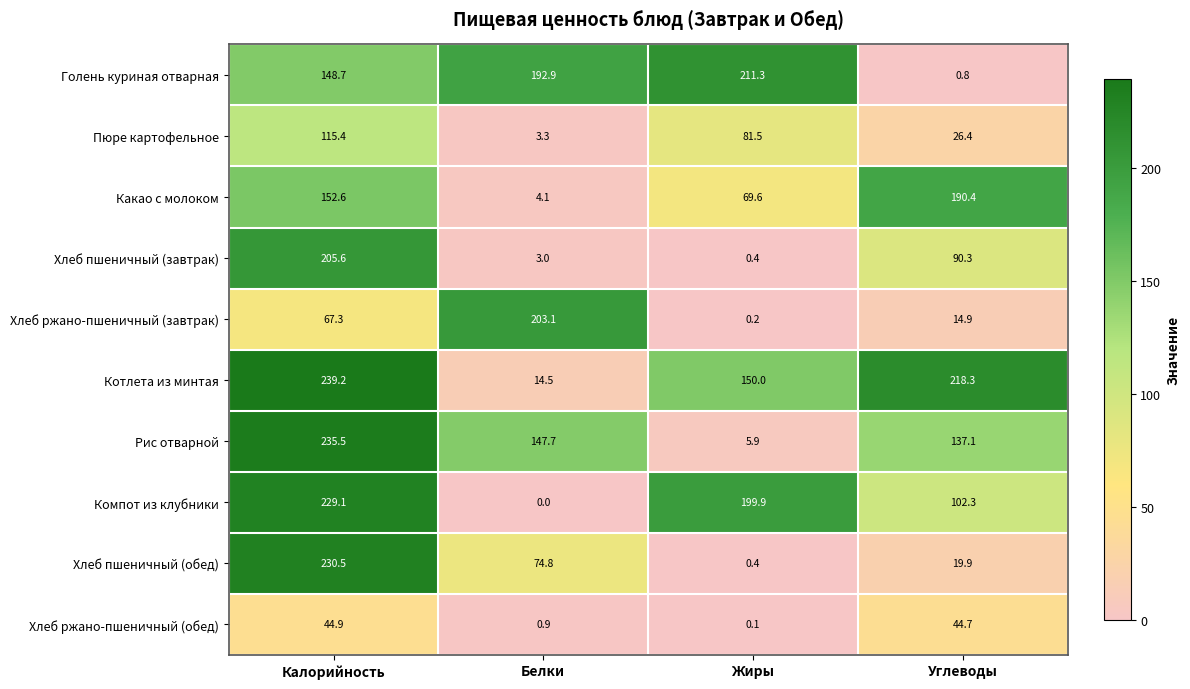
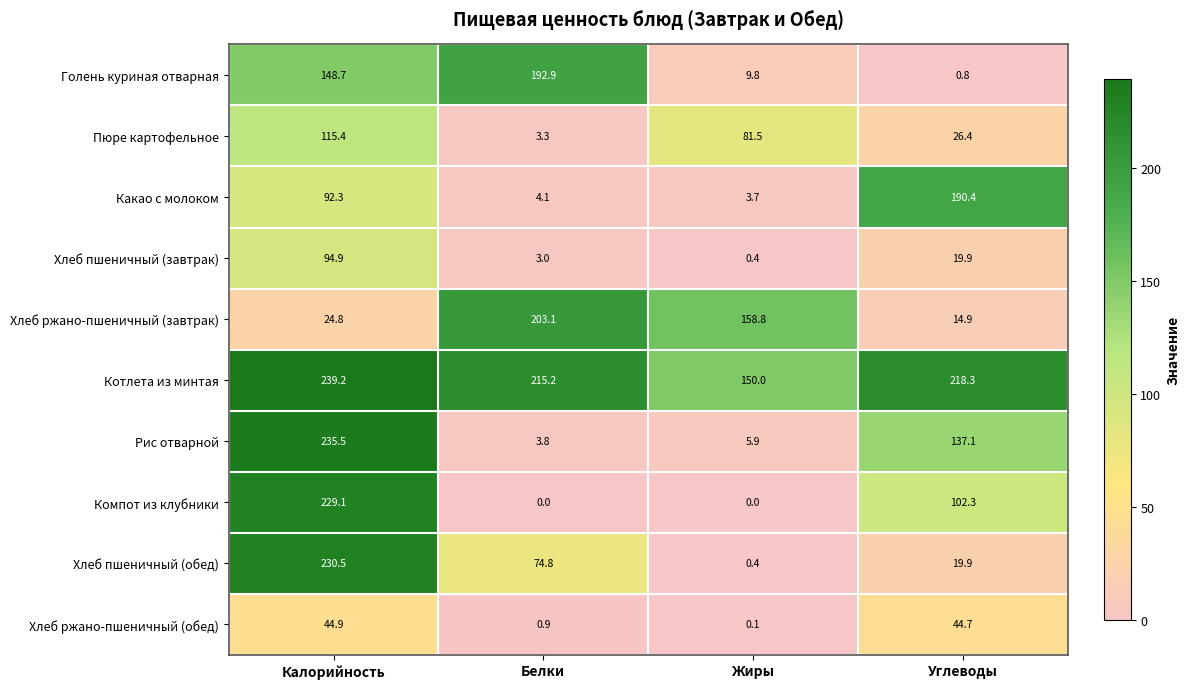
  {
    "Голень куриная отварная": {
      "Калорийность": 148.7,
      "Белки": 192.9,
-     "Жиры": 211.3,
+     "Жиры": 9.8,
      "Углеводы": 0.8
    },
    "Пюре картофельное": {
      "Калорийность": 115.4,
      "Белки": 3.3,
      "Жиры": 81.5,
      "Углеводы": 26.4
    },
    "Какао с молоком": {
-     "Калорийность": 152.6,
+     "Калорийность": 92.3,
      "Белки": 4.1,
-     "Жиры": 69.6,
+     "Жиры": 3.7,
      "Углеводы": 190.4
    },
    "Хлеб пшеничный (завтрак)": {
-     "Калорийность": 205.6,
+     "Калорийность": 94.9,
      "Белки": 3.0,
      "Жиры": 0.4,
-     "Углеводы": 90.3
+     "Углеводы": 19.9
    },
    "Хлеб ржано-пшеничный (завтрак)": {
-     "Калорийность": 67.3,
+     "Калорийность": 24.8,
      "Белки": 203.1,
-     "Жиры": 0.2,
+     "Жиры": 158.8,
      "Углеводы": 14.9
    },
    "Котлета из минтая": {
      "Калорийность": 239.2,
-     "Белки": 14.5,
+     "Белки": 215.2,
      "Жиры": 150.0,
      "Углеводы": 218.3
    },
    "Рис отварной": {
      "Калорийность": 235.5,
-     "Белки": 147.7,
+     "Белки": 3.8,
      "Жиры": 5.9,
      "Углеводы": 137.1
    },
    "Компот из клубники": {
      "Калорийность": 229.1,
      "Белки": 0.0,
-     "Жиры": 199.9,
+     "Жиры": 0.0,
      "Углеводы": 102.3
    },
    "Хлеб пшеничный (обед)": {
      "Калорийность": 230.5,
      "Белки": 74.8,
      "Жиры": 0.4,
      "Углеводы": 19.9
    },
    "Хлеб ржано-пшеничный (обед)": {
      "Калорийность": 44.9,
      "Белки": 0.9,
      "Жиры": 0.1,
      "Углеводы": 44.7
    }
  }
